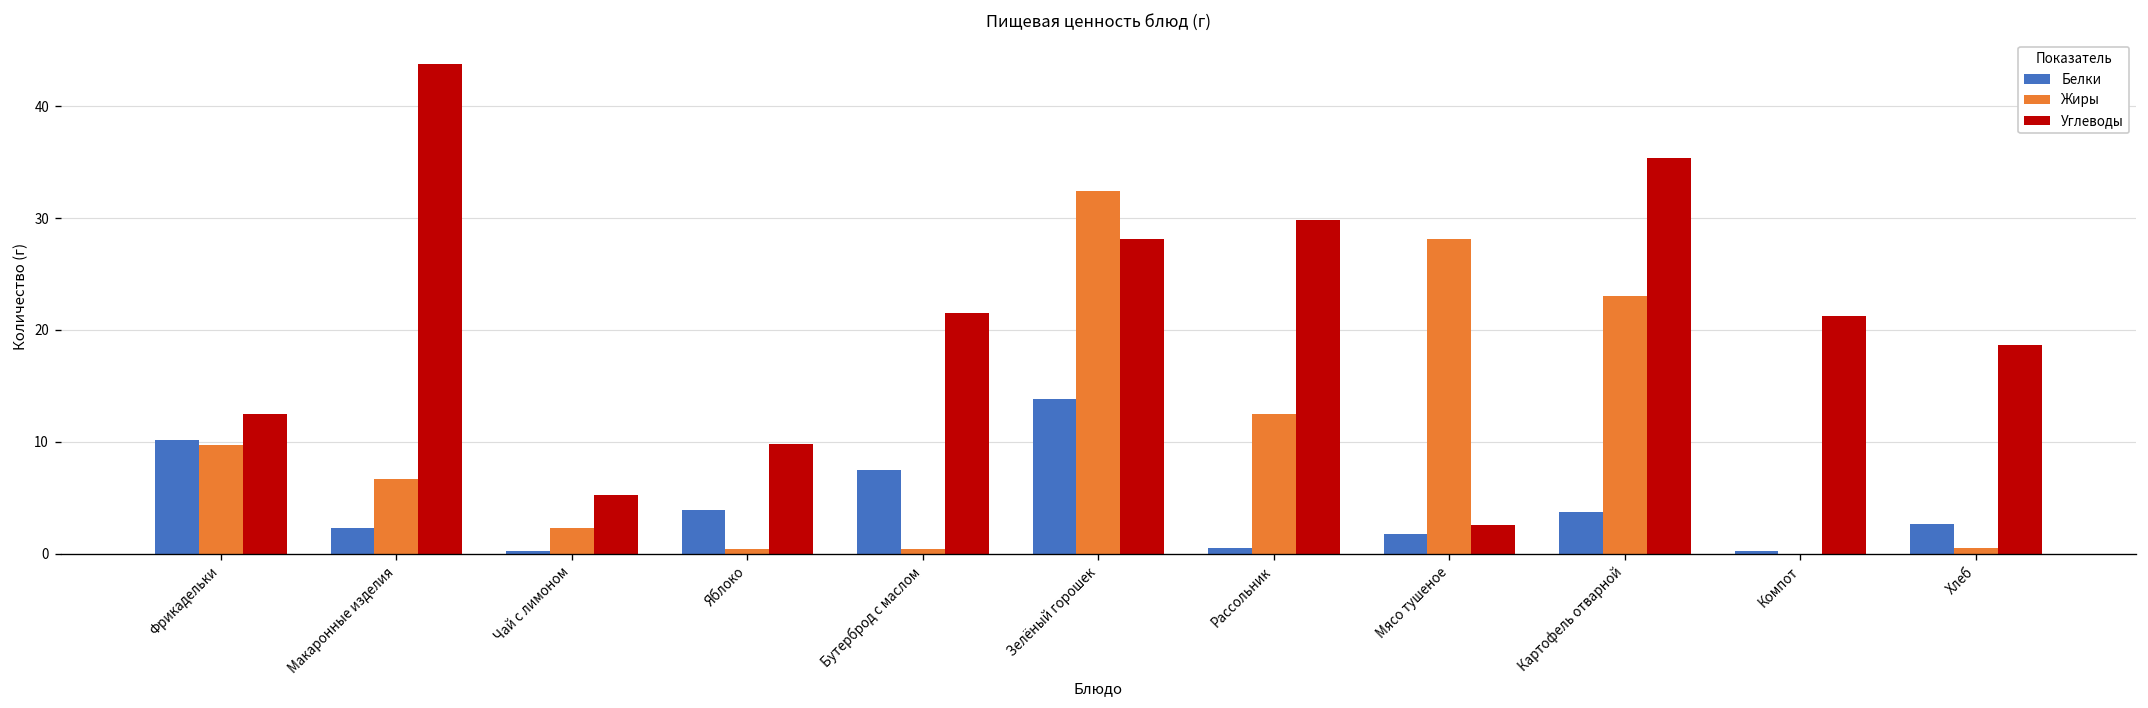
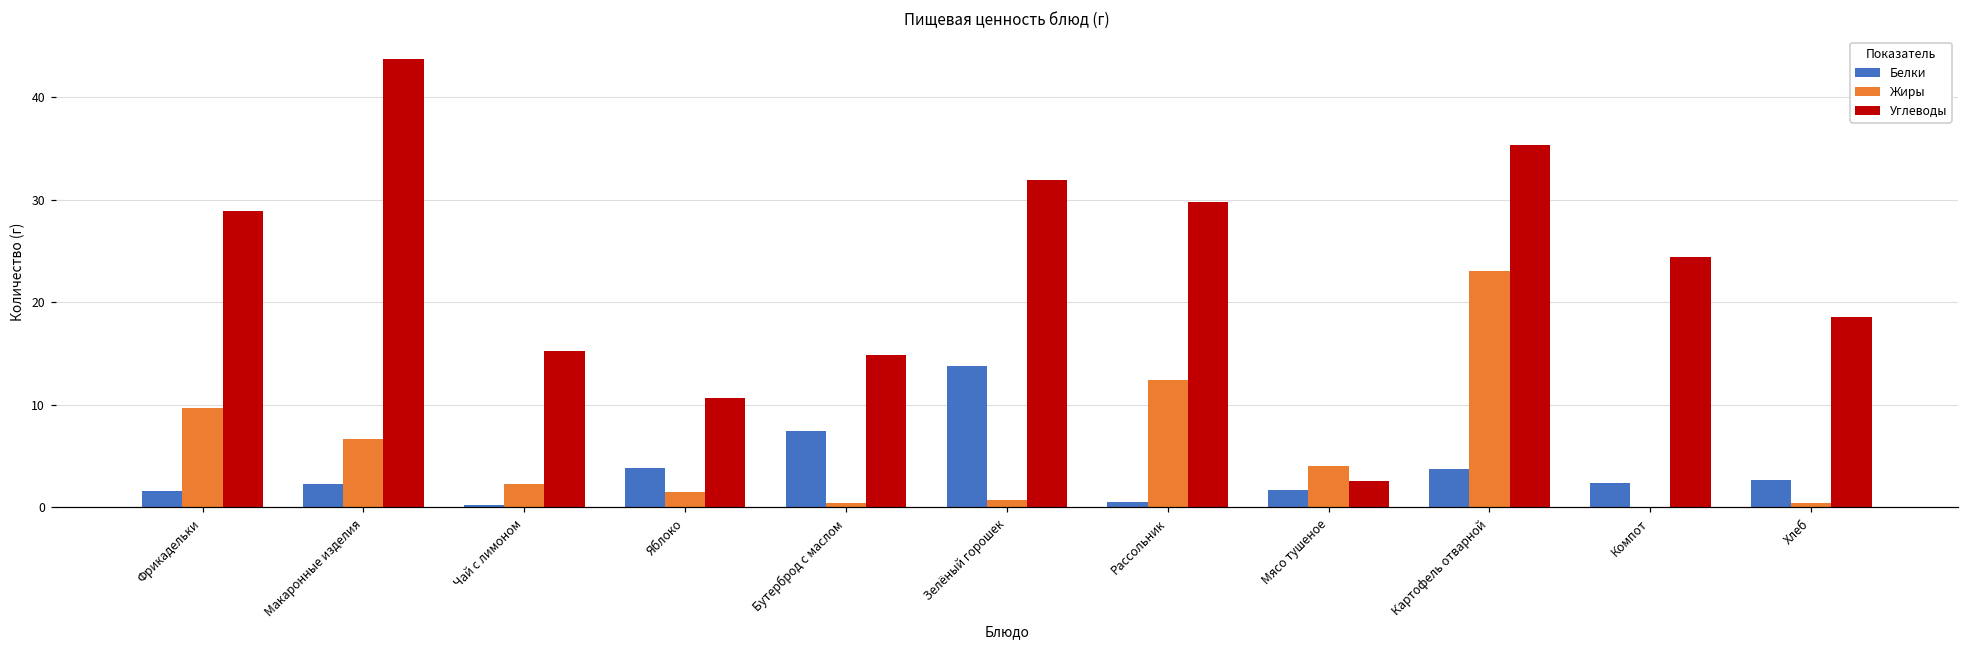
  {
    "Белки": {
-     "Фрикадельки": 10,
+     "Фрикадельки": 2,
      "Макаронные изделия": 2,
      "Яблоко": 4,
      "Бутерброд с маслом": 7,
      "Зелёный горошек": 14,
      "Рассольник": 1,
      "Мясо тушеное": 2,
      "Картофель отварной": 4,
-     "Компот": 0,
+     "Компот": 2,
      "Хлеб": 3
    },
    "Жиры": {
      "Фрикадельки": 10,
      "Макаронные изделия": 7,
      "Чай с лимоном": 2,
-     "Яблоко": 0,
+     "Яблоко": 2,
      "Бутерброд с маслом": 0,
-     "Зелёный горошек": 32,
+     "Зелёный горошек": 1,
      "Рассольник": 12,
-     "Мясо тушеное": 28,
+     "Мясо тушеное": 4,
      "Картофель отварной": 23,
      "Компот": 0,
      "Хлеб": 0
    },
    "Углеводы": {
-     "Фрикадельки": 13,
+     "Фрикадельки": 29,
      "Макаронные изделия": 44,
-     "Чай с лимоном": 5,
-     "Яблоко": 10,
-     "Бутерброд с маслом": 22,
-     "Зелёный горошек": 28,
+     "Чай с лимоном": 15,
+     "Яблоко": 11,
+     "Бутерброд с маслом": 15,
+     "Зелёный горошек": 32,
      "Рассольник": 30,
      "Мясо тушеное": 3,
      "Картофель отварной": 35,
-     "Компот": 21,
+     "Компот": 24,
      "Хлеб": 19
    }
  }
